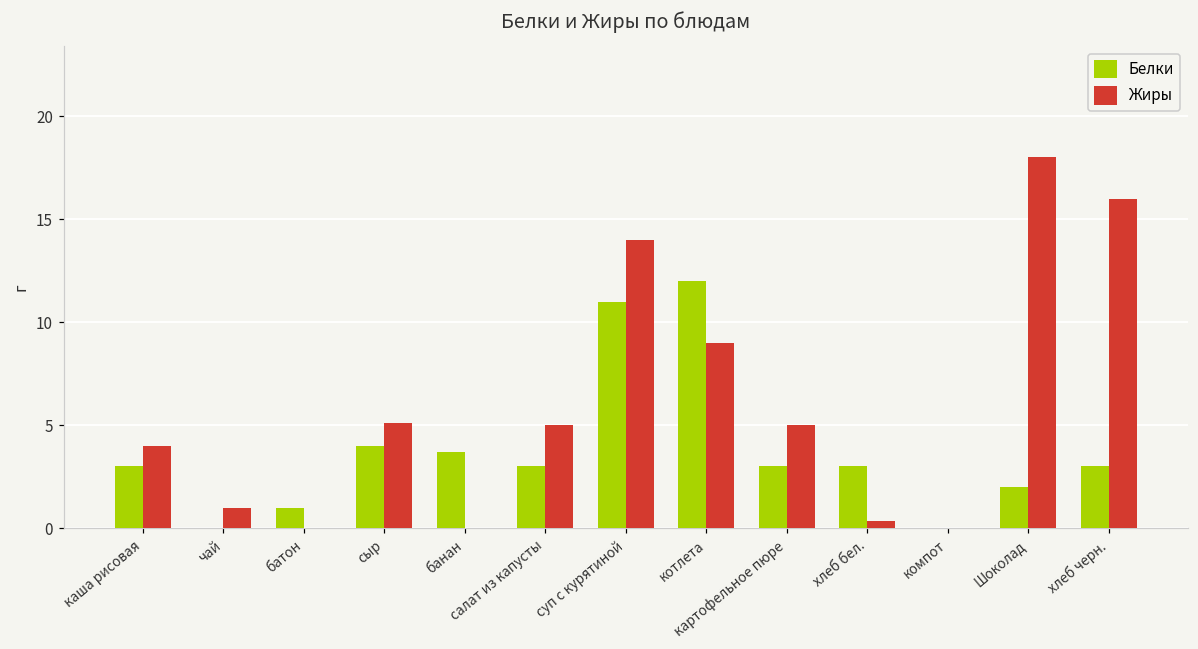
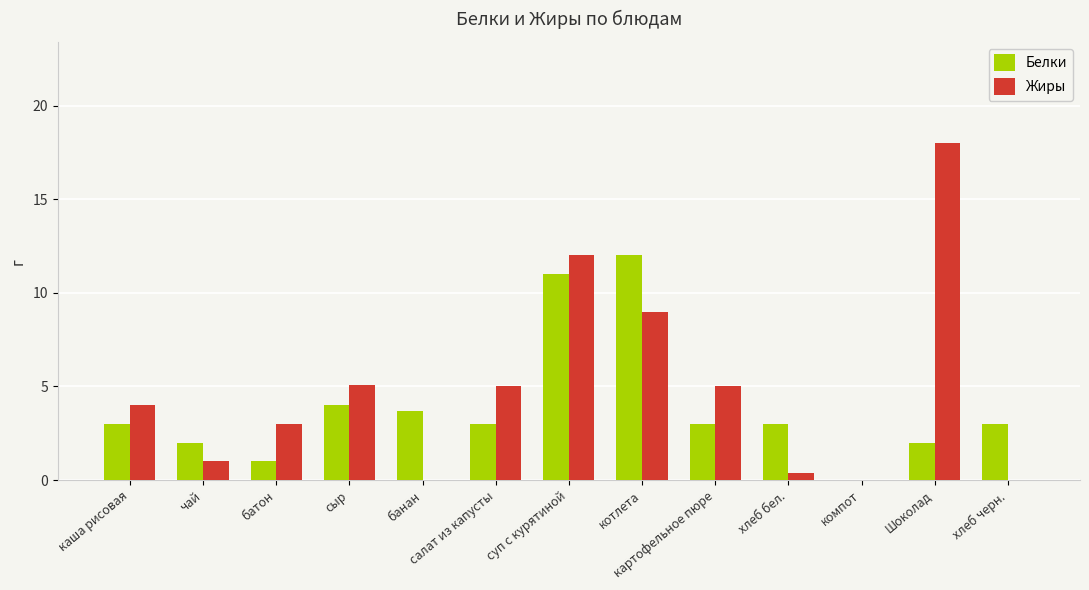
  {
    "Белки": {
      "каша рисовая": 3,
-     "чай": 0,
+     "чай": 2,
      "батон": 1,
      "сыр": 4,
      "банан": 3.7,
      "салат из капусты": 3,
      "суп с курятиной": 11,
      "котлета": 12,
      "картофельное пюре": 3,
      "хлеб бел.": 3,
      "компот": 0,
      "Шоколад": 2,
      "хлеб черн.": 3
    },
    "Жиры": {
      "каша рисовая": 4,
      "чай": 1,
-     "батон": 0,
+     "батон": 3,
      "сыр": 5,
      "банан": 0,
      "салат из капусты": 5,
-     "суп с курятиной": 14,
+     "суп с курятиной": 12,
      "котлета": 9,
      "картофельное пюре": 5,
      "хлеб бел.": 0.4,
      "компот": 0,
      "Шоколад": 18,
-     "хлеб черн.": 16
+     "хлеб черн.": 0
    }
  }
